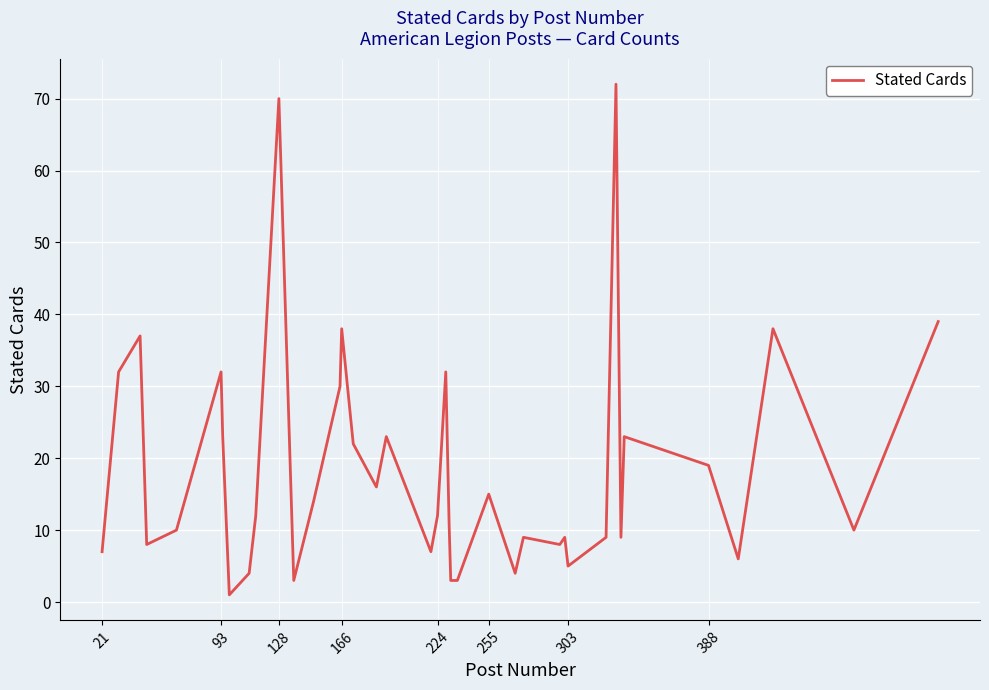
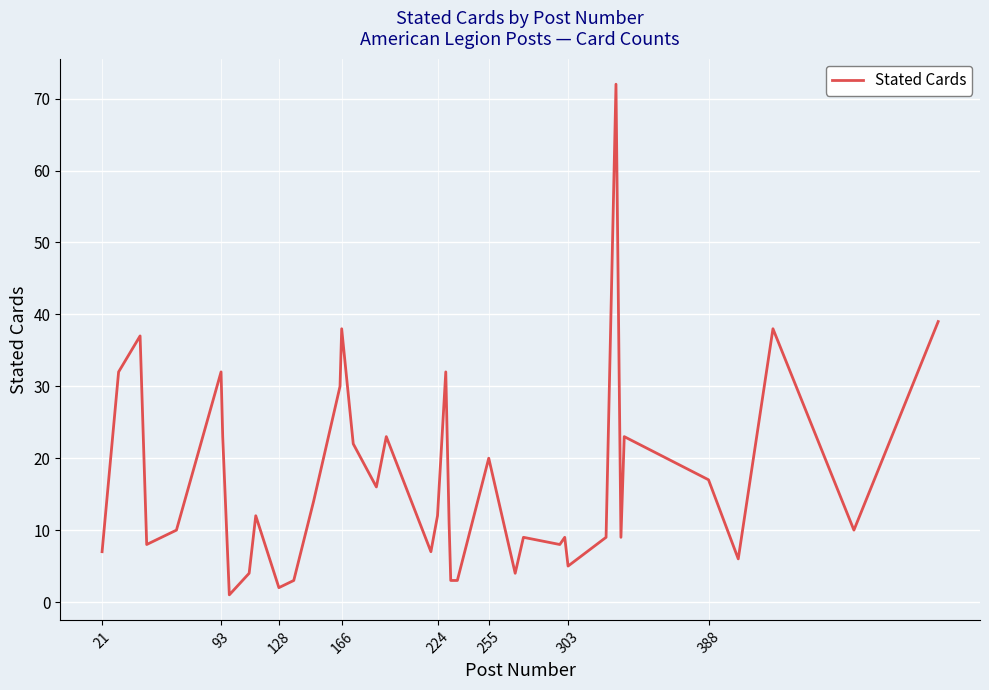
  {
    "21": 7,
    "93": 32,
-   "128": 70,
+   "128": 2,
    "166": 38,
    "224": 12,
-   "255": 15,
+   "255": 20,
    "303": 5,
-   "388": 19
+   "388": 17
  }
